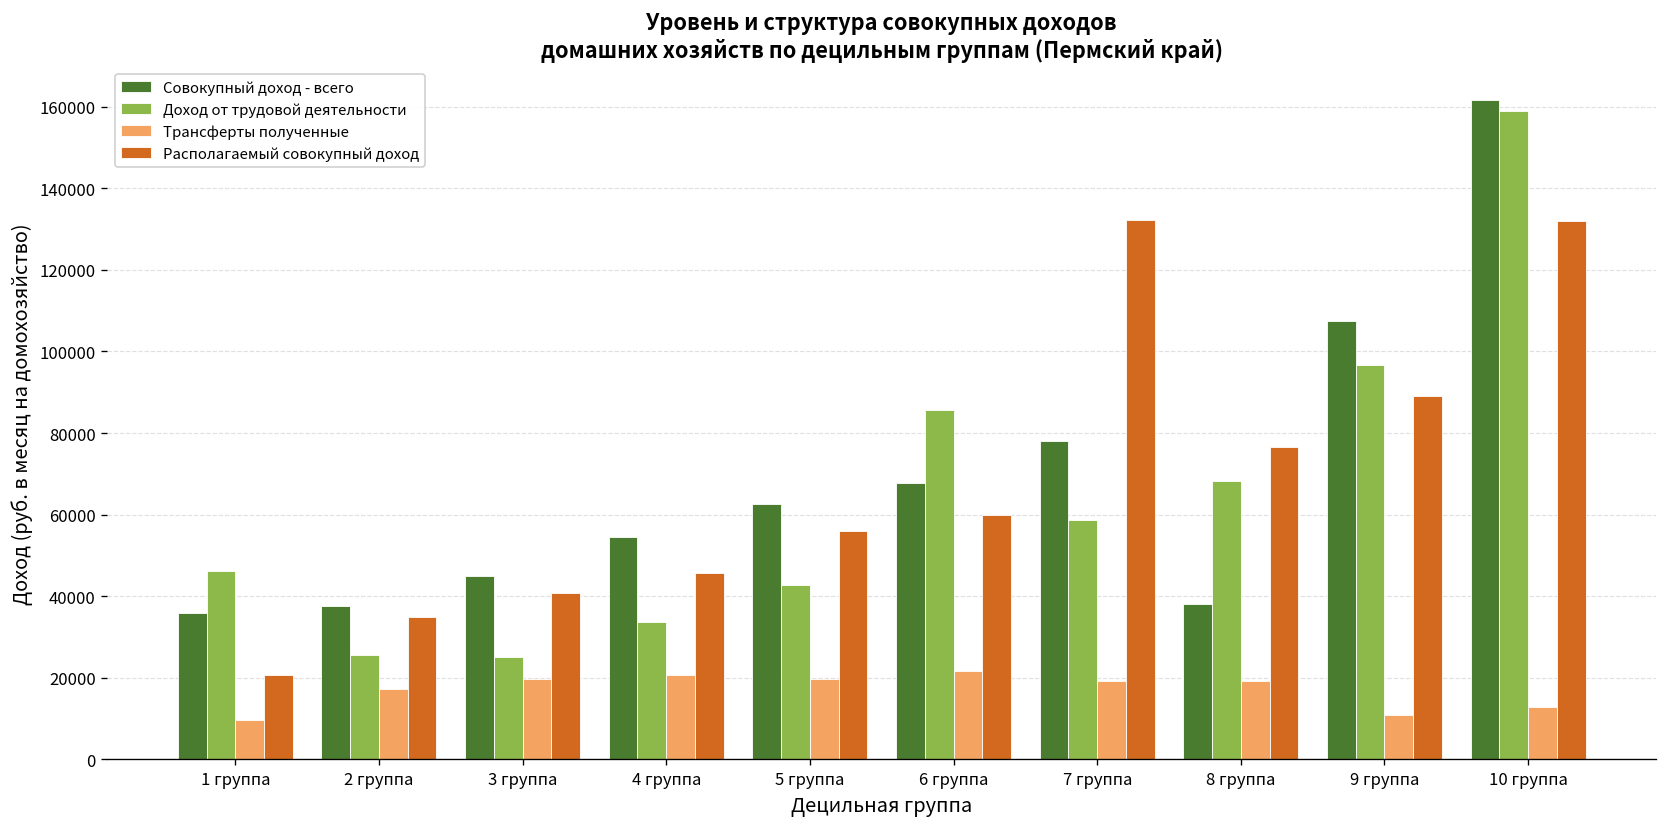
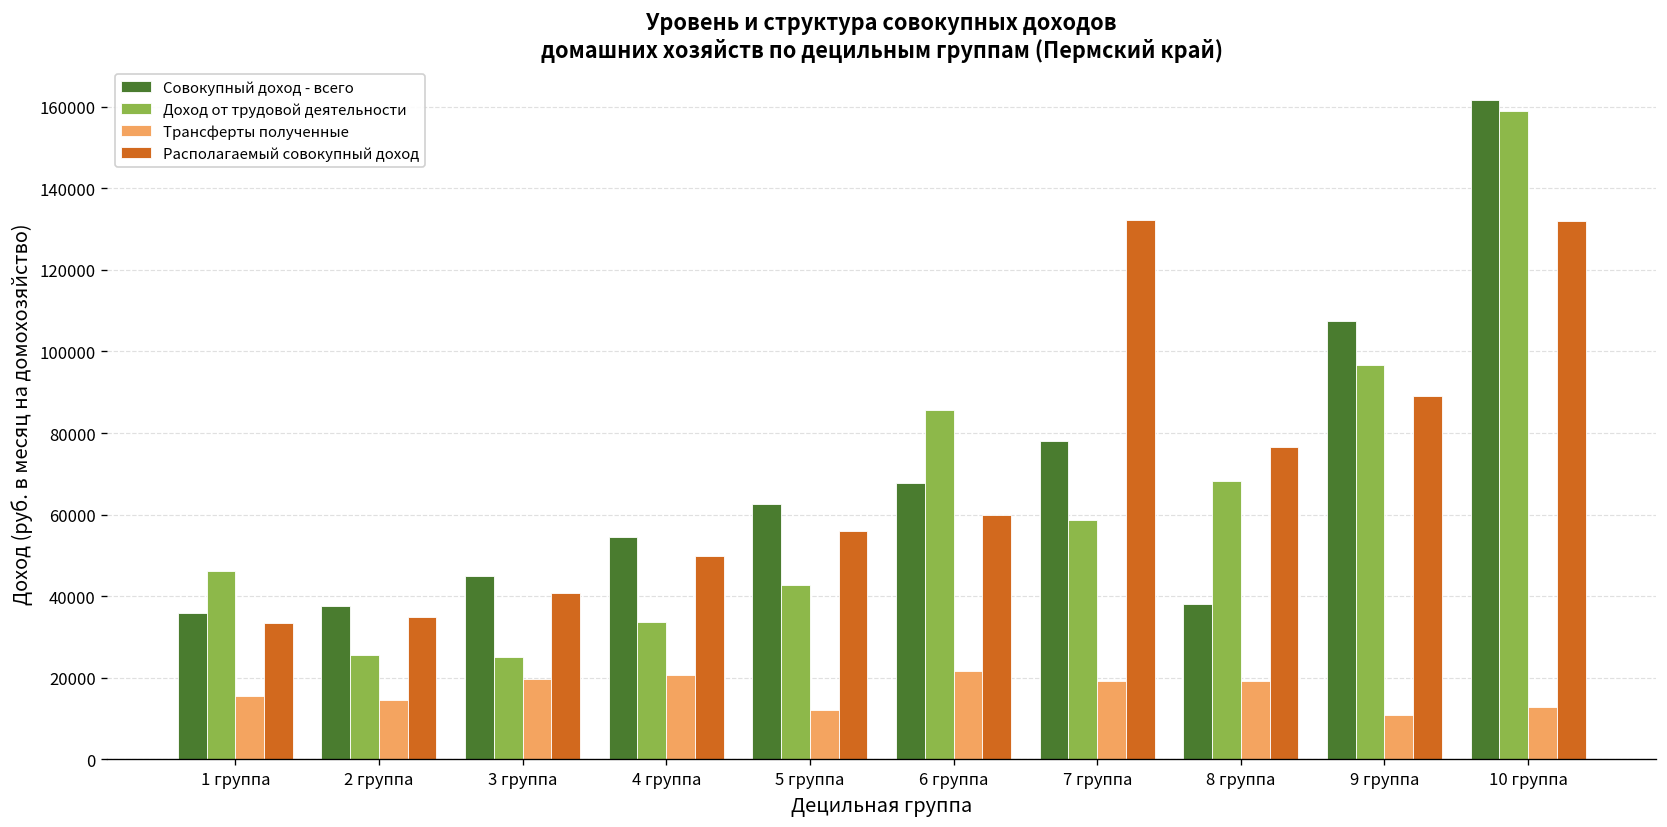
  {
    "Совокупный доход - всего": {
      "1 группа": 36000,
      "2 группа": 38000,
      "3 группа": 45000,
      "4 группа": 55000,
      "5 группа": 63000,
      "6 группа": 68000,
      "7 группа": 78000,
      "8 группа": 38000,
      "9 группа": 108000,
      "10 группа": 162000
    },
    "Доход от трудовой деятельности": {
      "1 группа": 46000,
      "2 группа": 26000,
      "3 группа": 25000,
      "4 группа": 34000,
      "5 группа": 43000,
      "6 группа": 86000,
      "7 группа": 59000,
      "8 группа": 68000,
      "9 группа": 97000,
      "10 группа": 159000
    },
    "Трансферты полученные": {
-     "1 группа": 10000,
-     "2 группа": 17000,
+     "1 группа": 16000,
+     "2 группа": 15000,
      "3 группа": 20000,
      "4 группа": 21000,
-     "5 группа": 20000,
+     "5 группа": 12000,
      "6 группа": 22000,
      "7 группа": 19000,
      "8 группа": 19000,
      "9 группа": 11000,
      "10 группа": 13000
    },
    "Располагаемый совокупный доход": {
-     "1 группа": 21000,
+     "1 группа": 33000,
      "2 группа": 35000,
      "3 группа": 41000,
-     "4 группа": 46000,
+     "4 группа": 50000,
      "5 группа": 56000,
      "6 группа": 60000,
      "7 группа": 132000,
      "8 группа": 77000,
      "9 группа": 89000,
      "10 группа": 132000
    }
  }
